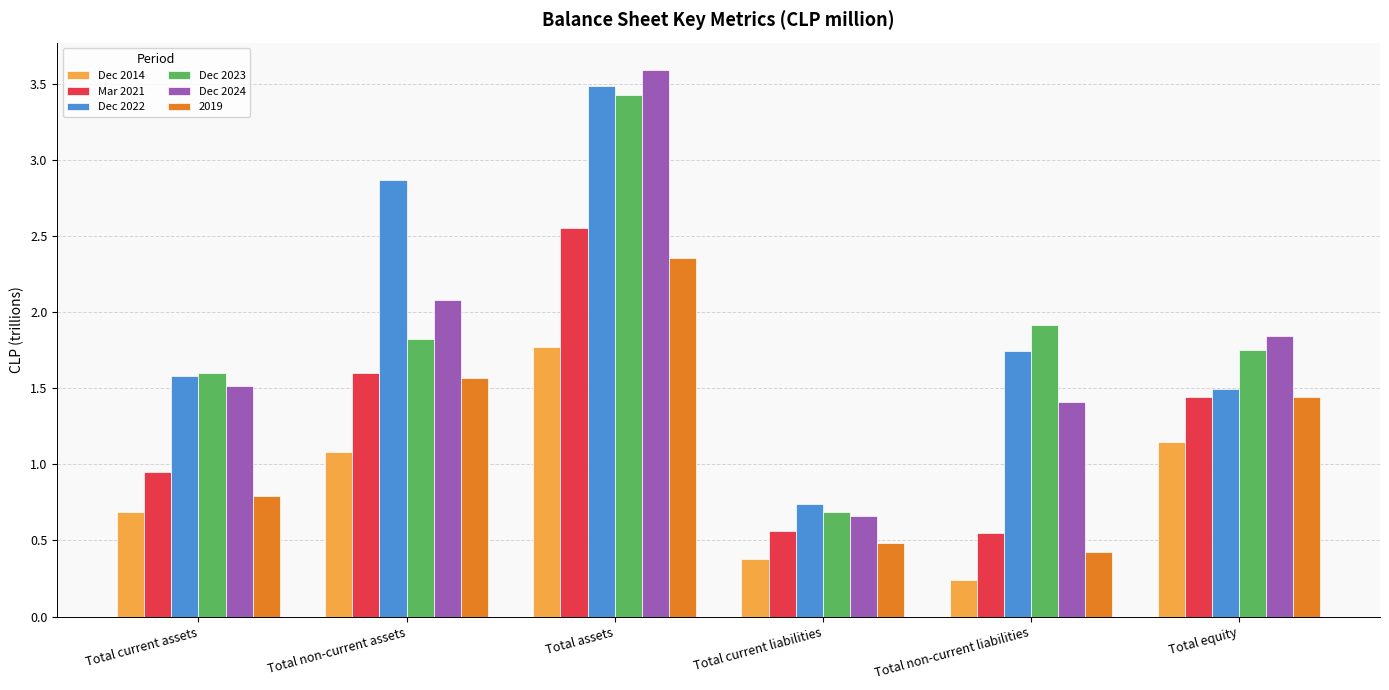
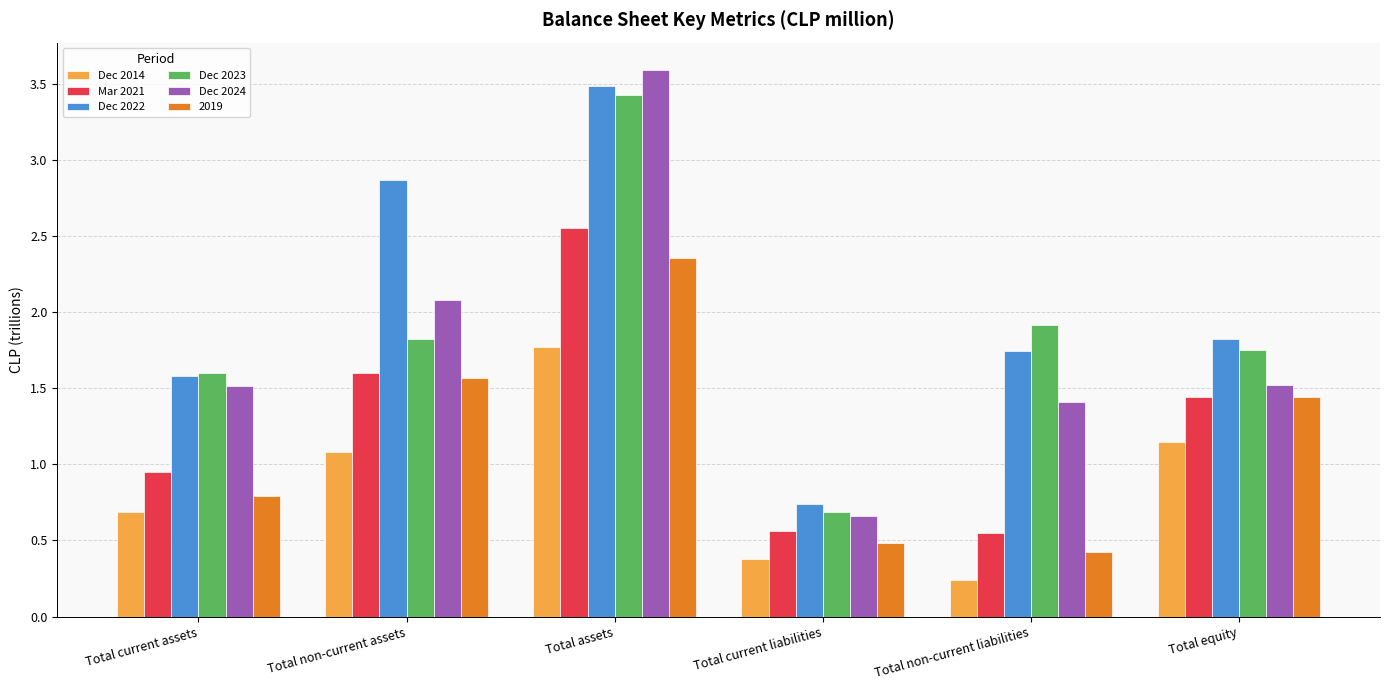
  {
    "Mar 2021": {
      "Total current assets": 0.95,
      "Total non-current assets": 1.60,
      "Total assets": 2.55,
      "Total current liabilities": 0.56,
      "Total non-current liabilities": 0.55,
      "Total equity": 1.44
    },
    "Dec 2022": {
      "Total current assets": 1.58,
      "Total non-current assets": 2.87,
      "Total assets": 3.48,
      "Total current liabilities": 0.74,
      "Total non-current liabilities": 1.74,
-     "Total equity": 1.50
+     "Total equity": 1.82
    },
    "Dec 2023": {
      "Total current assets": 1.60,
      "Total non-current assets": 1.82,
      "Total assets": 3.42,
      "Total current liabilities": 0.69,
      "Total non-current liabilities": 1.92,
      "Total equity": 1.75
    },
    "Dec 2024": {
      "Total current assets": 1.51,
      "Total non-current assets": 2.08,
      "Total assets": 3.59,
      "Total current liabilities": 0.66,
      "Total non-current liabilities": 1.41,
-     "Total equity": 1.84
+     "Total equity": 1.52
    }
  }
